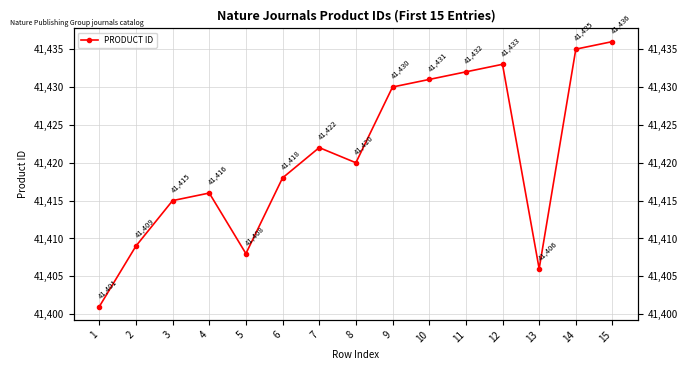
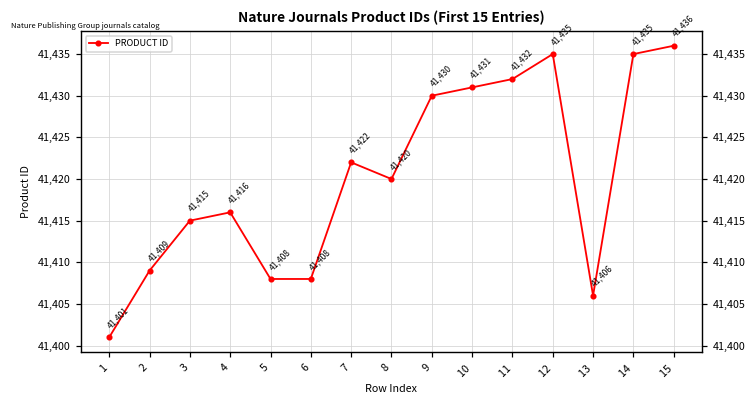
  {
    "1": "41,401",
    "2": "41,409",
    "3": "41,415",
    "4": "41,416",
    "5": "41,408",
-   "6": "41,418",
+   "6": "41,408",
    "7": "41,422",
    "8": "41,420",
    "9": "41,430",
    "10": "41,431",
    "11": "41,432",
-   "12": "41,433",
+   "12": "41,435",
    "13": "41,406",
    "14": "41,435",
    "15": "41,436"
  }
